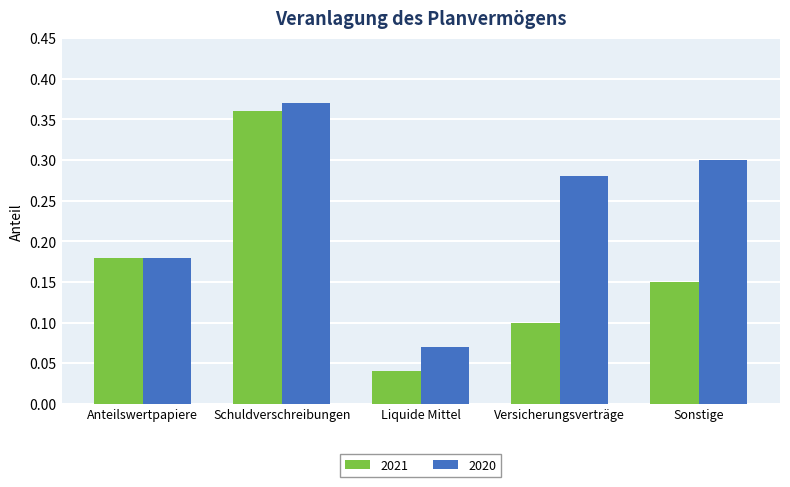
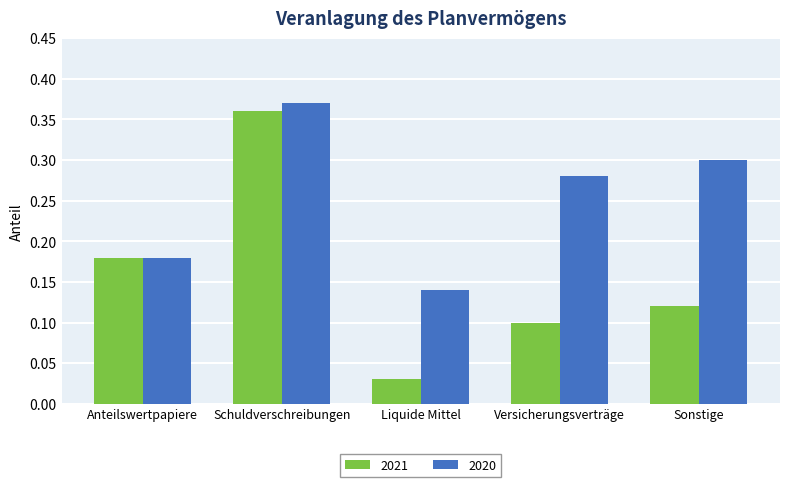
  {
    "2021": {
      "Anteilswertpapiere": 0.18,
      "Schuldverschreibungen": 0.36,
-     "Liquide Mittel": 0.04,
+     "Liquide Mittel": 0.03,
      "Versicherungsverträge": 0.10,
-     "Sonstige": 0.15
+     "Sonstige": 0.12
    },
    "2020": {
      "Anteilswertpapiere": 0.18,
      "Schuldverschreibungen": 0.37,
-     "Liquide Mittel": 0.07,
+     "Liquide Mittel": 0.14,
      "Versicherungsverträge": 0.28,
      "Sonstige": 0.30
    }
  }
